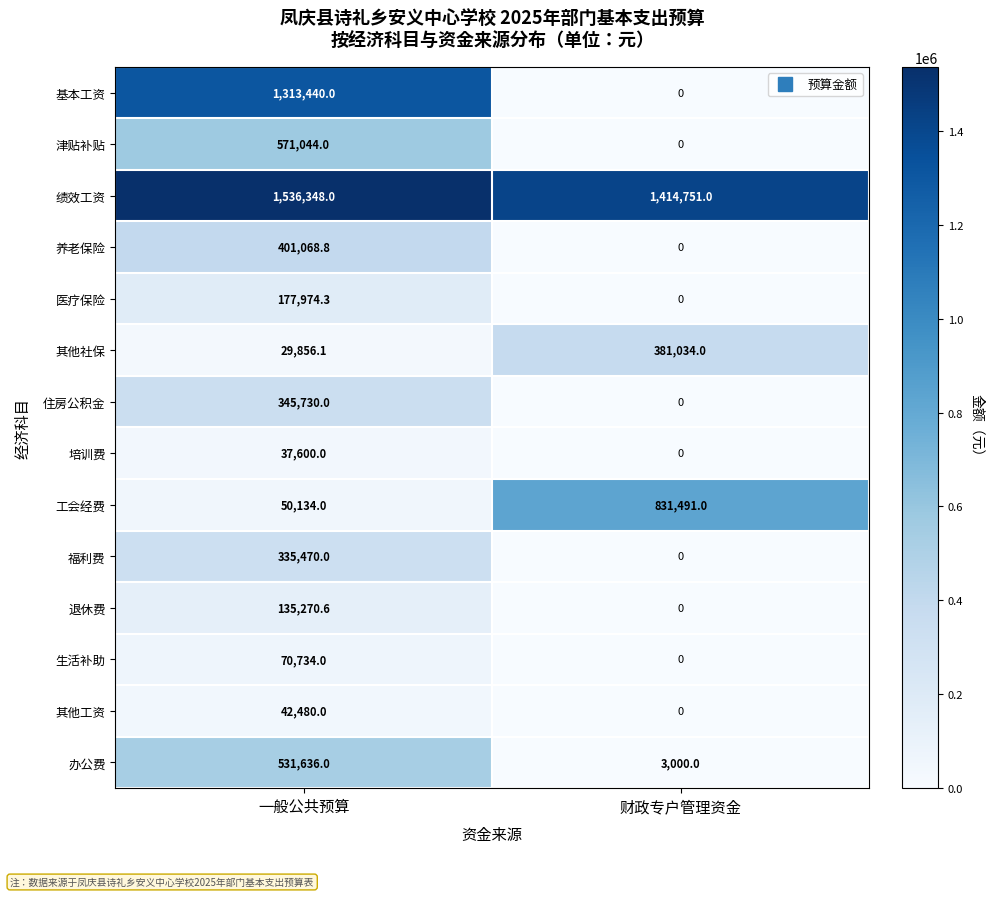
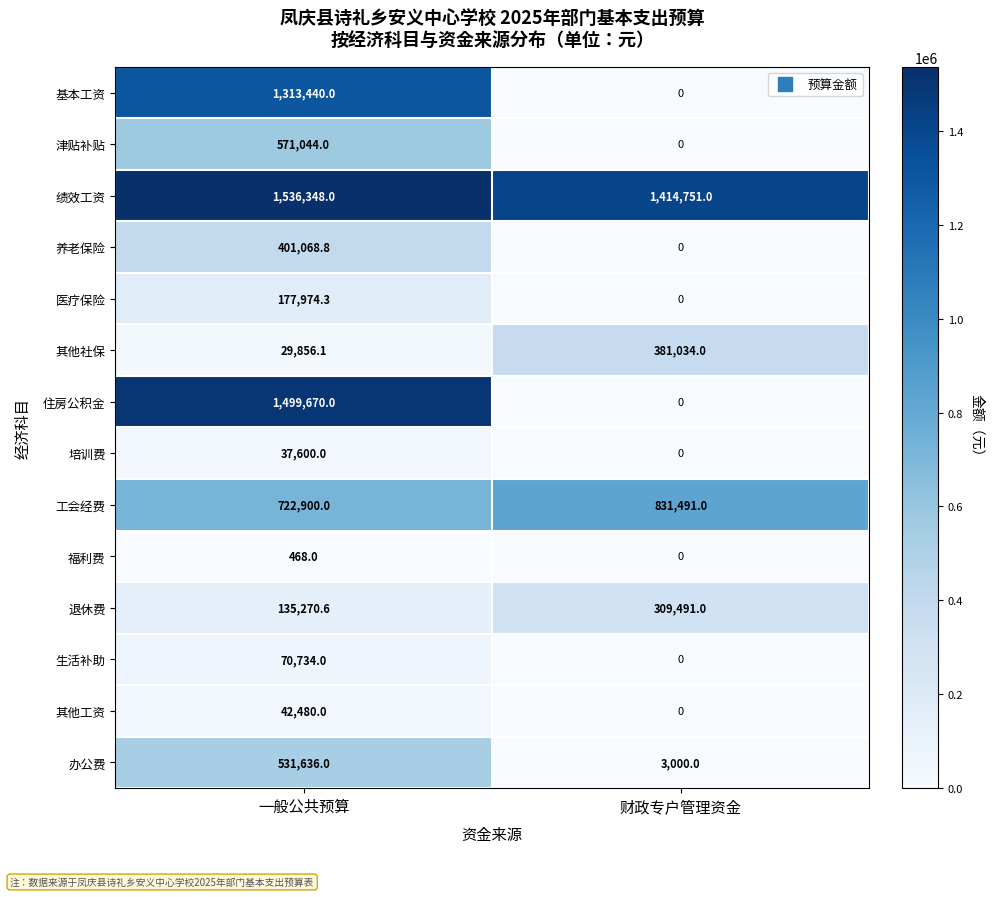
  {
    "基本工资": {
      "一般公共预算": "1,313,440.0",
      "财政专户管理资金": "0"
    },
    "津贴补贴": {
      "一般公共预算": "571,044.0",
      "财政专户管理资金": "0"
    },
    "绩效工资": {
      "一般公共预算": "1,536,348.0",
      "财政专户管理资金": "1,414,751.0"
    },
    "养老保险": {
      "一般公共预算": "401,068.8",
      "财政专户管理资金": "0"
    },
    "医疗保险": {
      "一般公共预算": "177,974.3",
      "财政专户管理资金": "0"
    },
    "其他社保": {
      "一般公共预算": "29,856.1",
      "财政专户管理资金": "381,034.0"
    },
    "住房公积金": {
-     "一般公共预算": "345,730.0",
+     "一般公共预算": "1,499,670.0",
      "财政专户管理资金": "0"
    },
    "培训费": {
      "一般公共预算": "37,600.0",
      "财政专户管理资金": "0"
    },
    "工会经费": {
-     "一般公共预算": "50,134.0",
+     "一般公共预算": "722,900.0",
      "财政专户管理资金": "831,491.0"
    },
    "福利费": {
-     "一般公共预算": "335,470.0",
+     "一般公共预算": "468.0",
      "财政专户管理资金": "0"
    },
    "退休费": {
      "一般公共预算": "135,270.6",
-     "财政专户管理资金": "0"
+     "财政专户管理资金": "309,491.0"
    },
    "生活补助": {
      "一般公共预算": "70,734.0",
      "财政专户管理资金": "0"
    },
    "其他工资": {
      "一般公共预算": "42,480.0",
      "财政专户管理资金": "0"
    },
    "办公费": {
      "一般公共预算": "531,636.0",
      "财政专户管理资金": "3,000.0"
    }
  }
